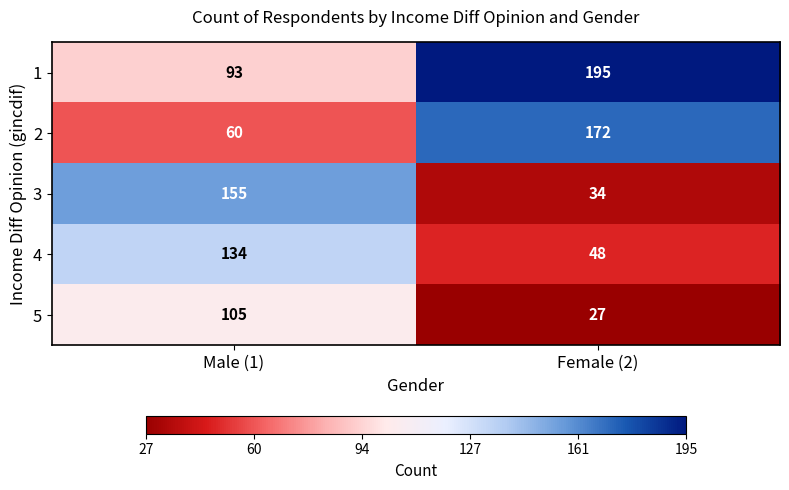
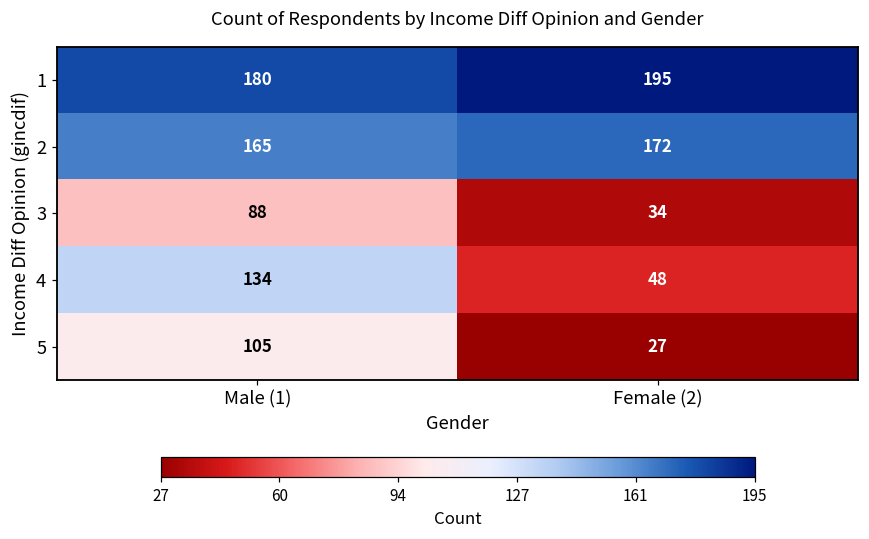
  {
    "1": {
-     "Male (1)": 93,
+     "Male (1)": 180,
      "Female (2)": 195
    },
    "2": {
-     "Male (1)": 60,
+     "Male (1)": 165,
      "Female (2)": 172
    },
    "3": {
-     "Male (1)": 155,
+     "Male (1)": 88,
      "Female (2)": 34
    },
    "4": {
      "Male (1)": 134,
      "Female (2)": 48
    },
    "5": {
      "Male (1)": 105,
      "Female (2)": 27
    }
  }
